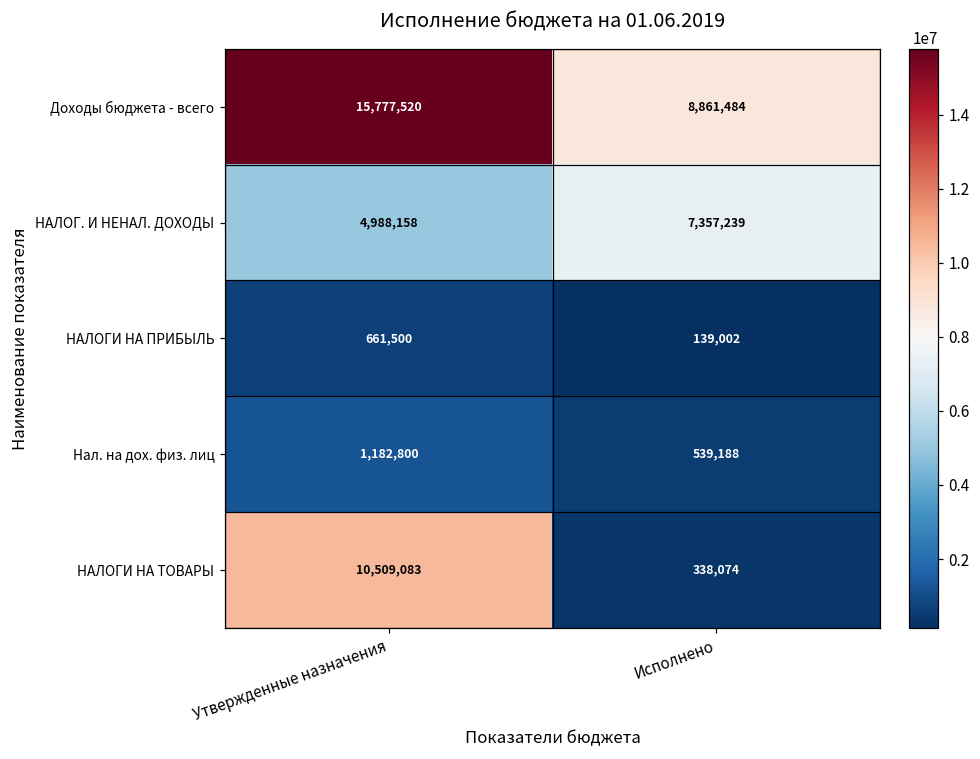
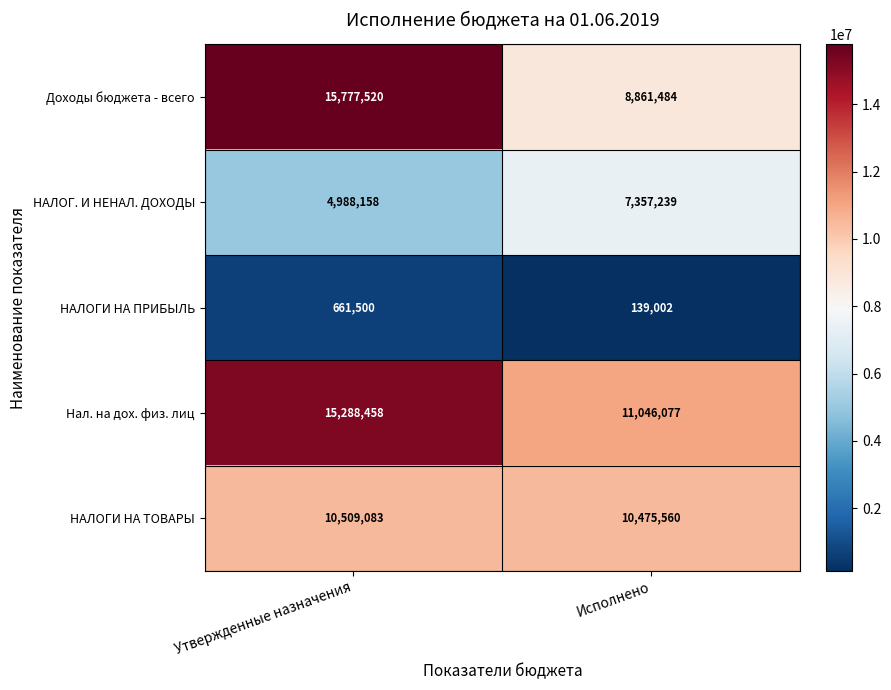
  {
    "Доходы бюджета - всего": {
      "Утвержденные назначения": "15,777,520",
      "Исполнено": "8,861,484"
    },
    "НАЛОГ. И НЕНАЛ. ДОХОДЫ": {
      "Утвержденные назначения": "4,988,158",
      "Исполнено": "7,357,239"
    },
    "НАЛОГИ НА ПРИБЫЛЬ": {
      "Утвержденные назначения": "661,500",
      "Исполнено": "139,002"
    },
    "Нал. на дох. физ. лиц": {
-     "Утвержденные назначения": "1,182,800",
-     "Исполнено": "539,188"
+     "Утвержденные назначения": "15,288,458",
+     "Исполнено": "11,046,077"
    },
    "НАЛОГИ НА ТОВАРЫ": {
      "Утвержденные назначения": "10,509,083",
-     "Исполнено": "338,074"
+     "Исполнено": "10,475,560"
    }
  }
